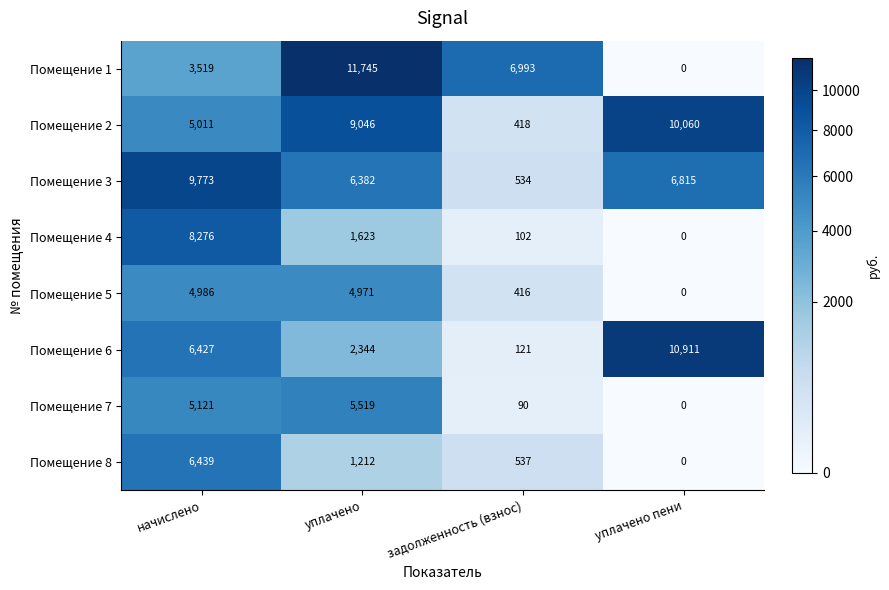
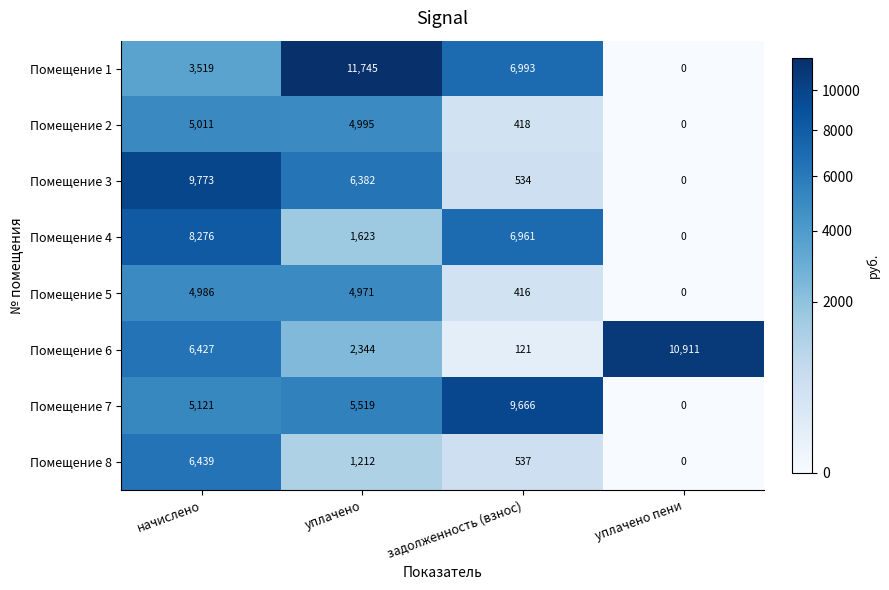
  {
    "Помещение 1": {
      "начислено": "3,519",
      "уплачено": "11,745",
      "задолженность (взнос)": "6,993",
      "уплачено пени": "0"
    },
    "Помещение 2": {
      "начислено": "5,011",
-     "уплачено": "9,046",
+     "уплачено": "4,995",
      "задолженность (взнос)": "418",
-     "уплачено пени": "10,060"
+     "уплачено пени": "0"
    },
    "Помещение 3": {
      "начислено": "9,773",
      "уплачено": "6,382",
      "задолженность (взнос)": "534",
-     "уплачено пени": "6,815"
+     "уплачено пени": "0"
    },
    "Помещение 4": {
      "начислено": "8,276",
      "уплачено": "1,623",
-     "задолженность (взнос)": "102",
+     "задолженность (взнос)": "6,961",
      "уплачено пени": "0"
    },
    "Помещение 5": {
      "начислено": "4,986",
      "уплачено": "4,971",
      "задолженность (взнос)": "416",
      "уплачено пени": "0"
    },
    "Помещение 6": {
      "начислено": "6,427",
      "уплачено": "2,344",
      "задолженность (взнос)": "121",
      "уплачено пени": "10,911"
    },
    "Помещение 7": {
      "начислено": "5,121",
      "уплачено": "5,519",
-     "задолженность (взнос)": "90",
+     "задолженность (взнос)": "9,666",
      "уплачено пени": "0"
    },
    "Помещение 8": {
      "начислено": "6,439",
      "уплачено": "1,212",
      "задолженность (взнос)": "537",
      "уплачено пени": "0"
    }
  }
